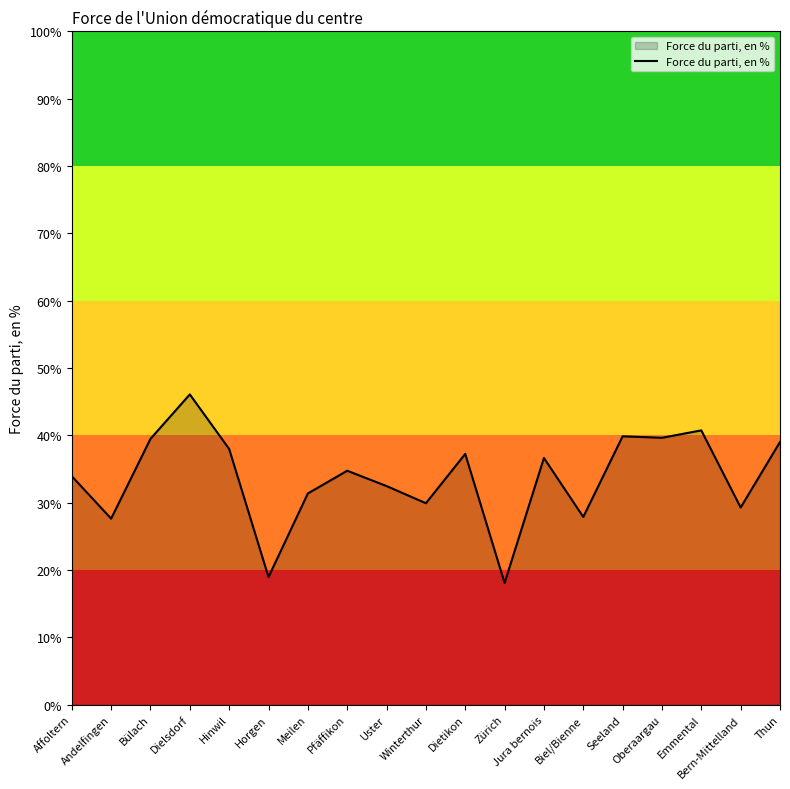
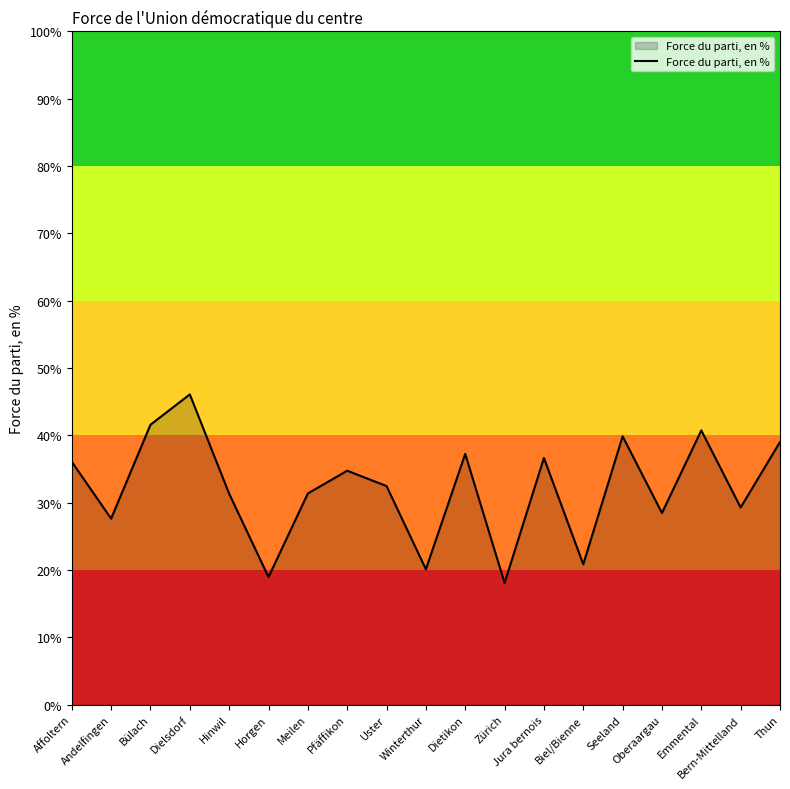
  {
-   "Affoltern": "34%",
+   "Affoltern": "36%",
    "Andelfingen": "28%",
-   "Bülach": "39%",
+   "Bülach": "42%",
    "Dielsdorf": "46%",
-   "Hinwil": "38%",
+   "Hinwil": "31%",
    "Horgen": "19%",
    "Meilen": "31%",
    "Pfäffikon": "35%",
    "Uster": "32%",
-   "Winterthur": "30%",
+   "Winterthur": "20%",
    "Dietikon": "37%",
    "Zürich": "18%",
    "Jura bernois": "37%",
-   "Biel/Bienne": "28%",
+   "Biel/Bienne": "21%",
    "Seeland": "40%",
-   "Oberaargau": "40%",
+   "Oberaargau": "28%",
    "Emmental": "41%",
    "Bern-Mittelland": "29%",
    "Thun": "39%"
  }
